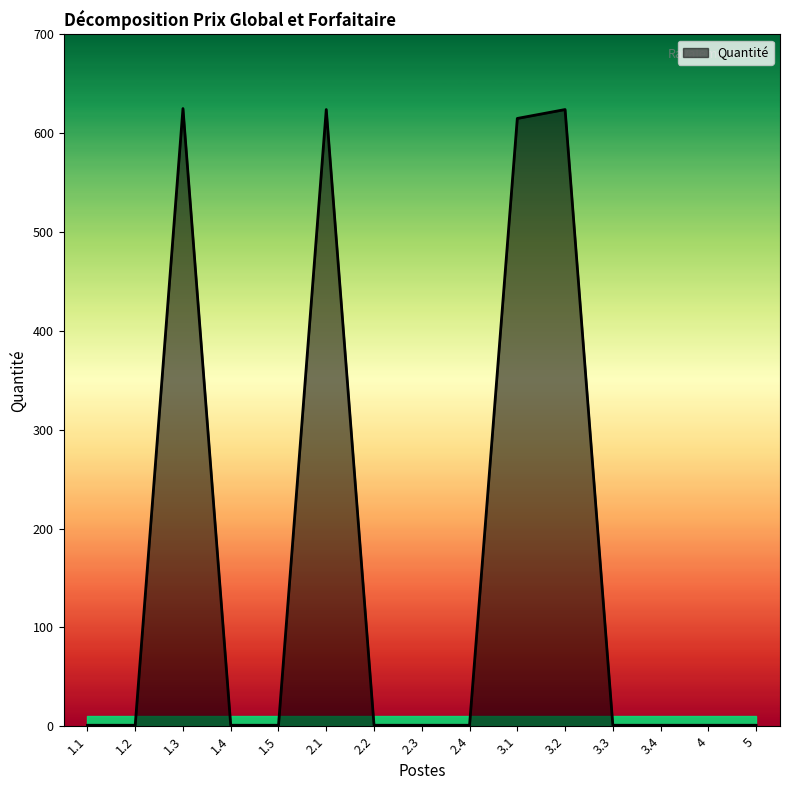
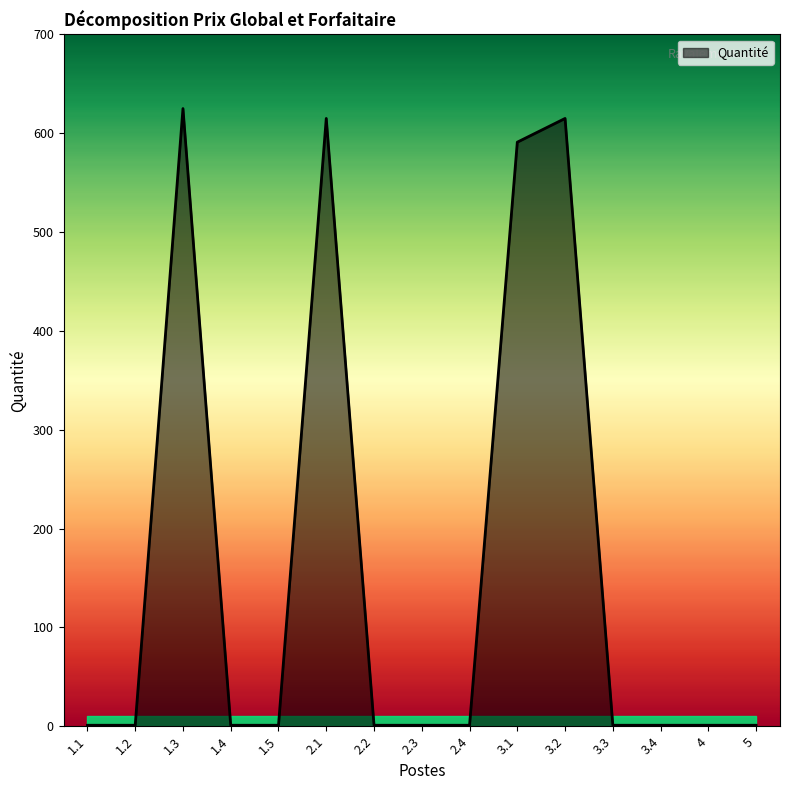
  {
    "Quantité": {
      "1.1": 0,
      "1.2": 0,
      "1.3": 630,
      "1.4": 0,
      "1.5": 0,
-     "2.1": 624,
+     "2.1": 615,
      "2.2": 0,
      "2.3": 0,
      "2.4": 0,
-     "3.1": 620,
-     "3.2": 624,
+     "3.1": 590,
+     "3.2": 615,
      "3.3": 0,
      "3.4": 0,
      "4": 0,
      "5": 0
    }
  }
